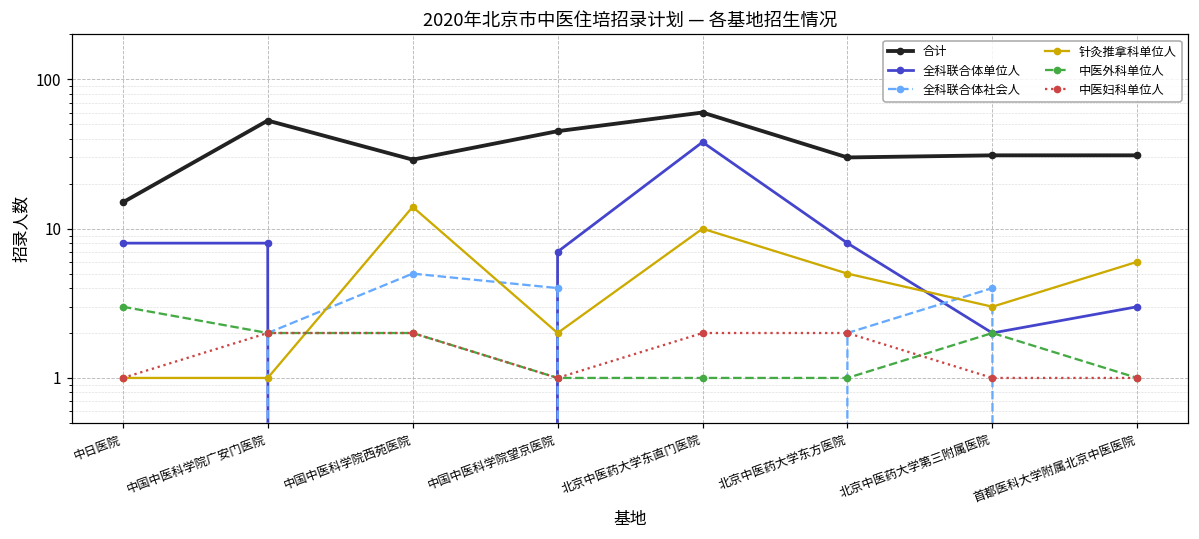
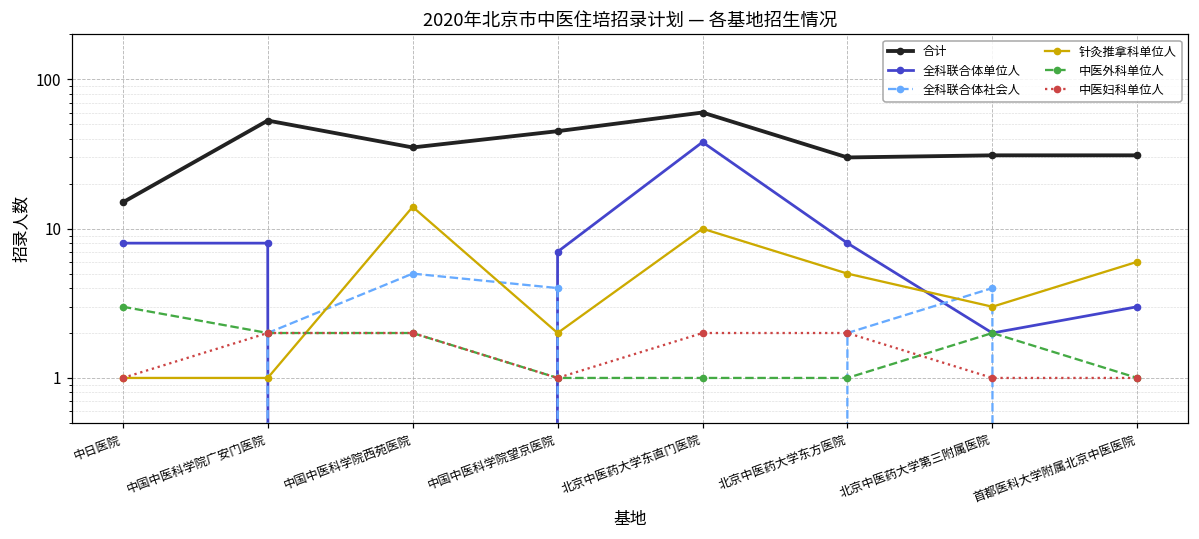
  {
    "合计": {
      "中日医院": 15,
      "中国中医科学院广安门医院": 53,
-     "中国中医科学院西苑医院": 29,
+     "中国中医科学院西苑医院": 35,
      "中国中医科学院望京医院": 45,
      "北京中医药大学东直门医院": 60,
      "北京中医药大学东方医院": 30,
      "北京中医药大学第三附属医院": 31,
      "首都医科大学附属北京中医医院": 31
    },
    "全科联合体单位人": {
      "中日医院": 8,
      "中国中医科学院广安门医院": 8,
      "中国中医科学院望京医院": 7,
      "北京中医药大学东直门医院": 38,
      "北京中医药大学东方医院": 8,
      "首都医科大学附属北京中医医院": 3
    },
    "全科联合体社会人": {
      "中国中医科学院西苑医院": 5,
      "中国中医科学院望京医院": 4,
      "北京中医药大学第三附属医院": 4
    },
    "针灸推拿科单位人": {
      "中国中医科学院广安门医院": 1,
      "中国中医科学院西苑医院": 14,
      "中国中医科学院望京医院": 2,
      "北京中医药大学东直门医院": 10,
      "北京中医药大学东方医院": 5,
      "北京中医药大学第三附属医院": 3,
      "首都医科大学附属北京中医医院": 6
    },
    "中医外科单位人": {
      "中日医院": 3,
      "北京中医药大学东直门医院": 1,
      "北京中医药大学东方医院": 1
    },
    "中医妇科单位人": {
      "北京中医药大学东直门医院": 2,
      "北京中医药大学第三附属医院": 1
    }
  }
